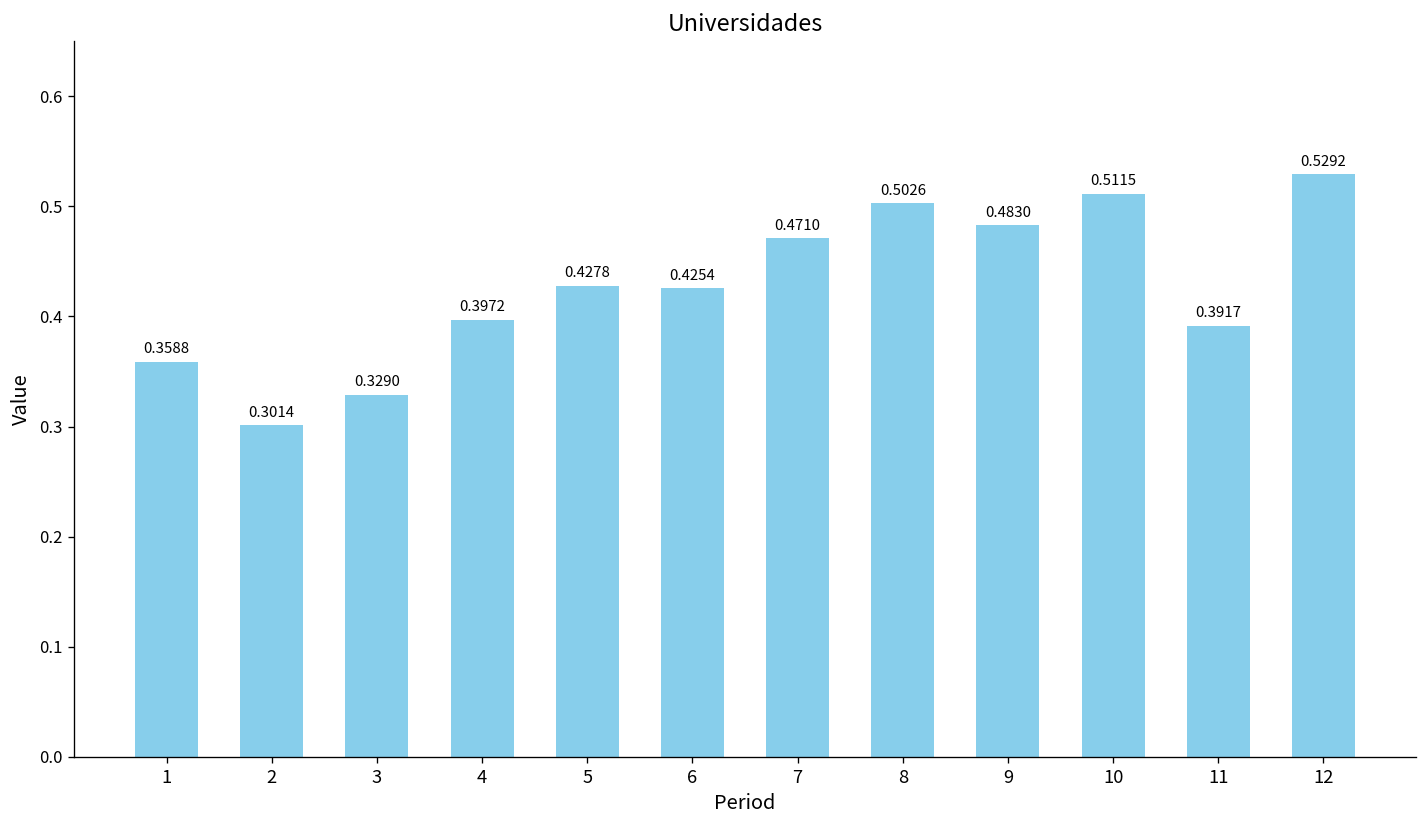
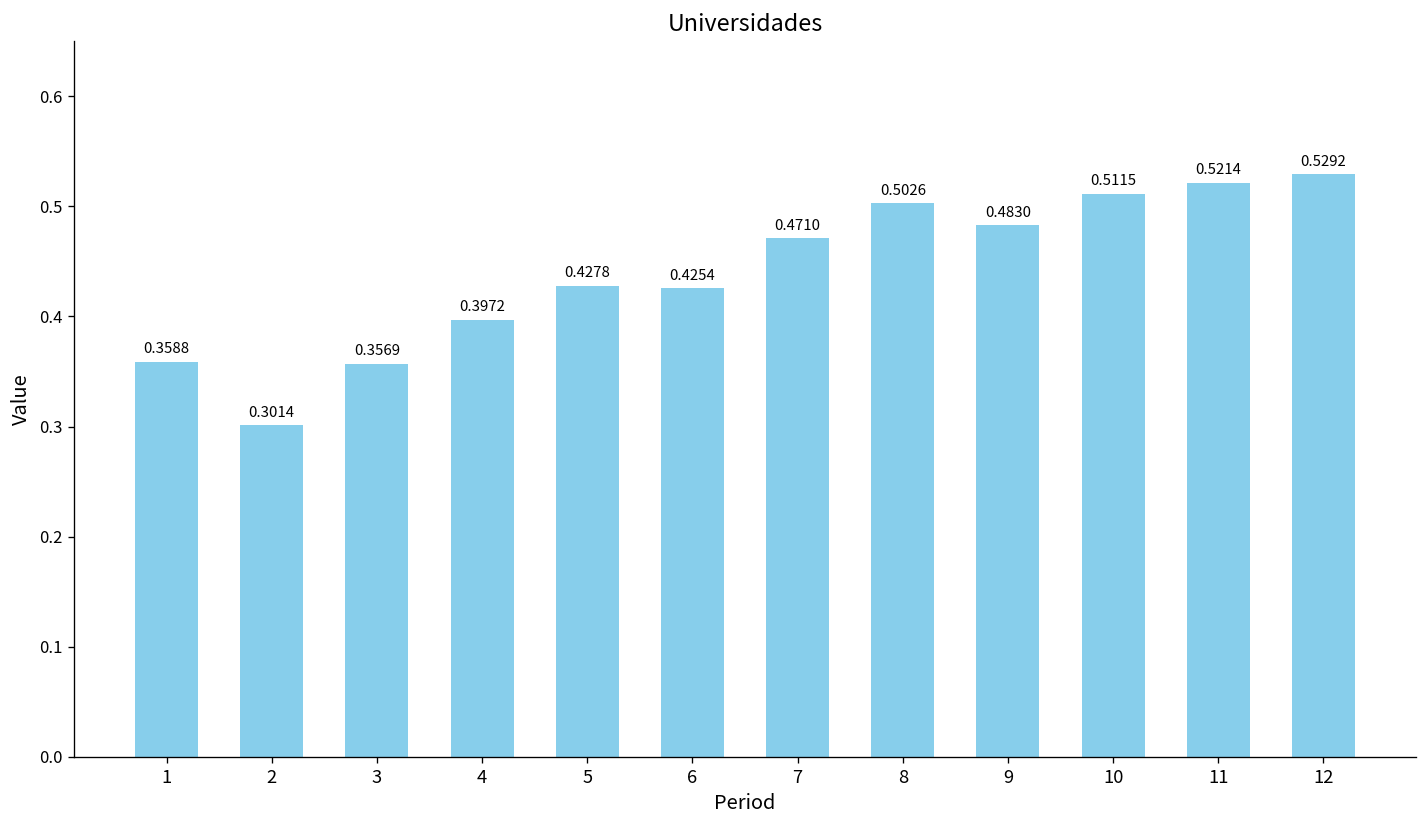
  {
    "1": 0.3588,
    "2": 0.3014,
-   "3": 0.3290,
+   "3": 0.3569,
    "4": 0.3972,
    "5": 0.4278,
    "6": 0.4254,
    "7": 0.4710,
    "8": 0.5026,
    "9": 0.4830,
    "10": 0.5115,
-   "11": 0.3917,
+   "11": 0.5214,
    "12": 0.5292
  }
